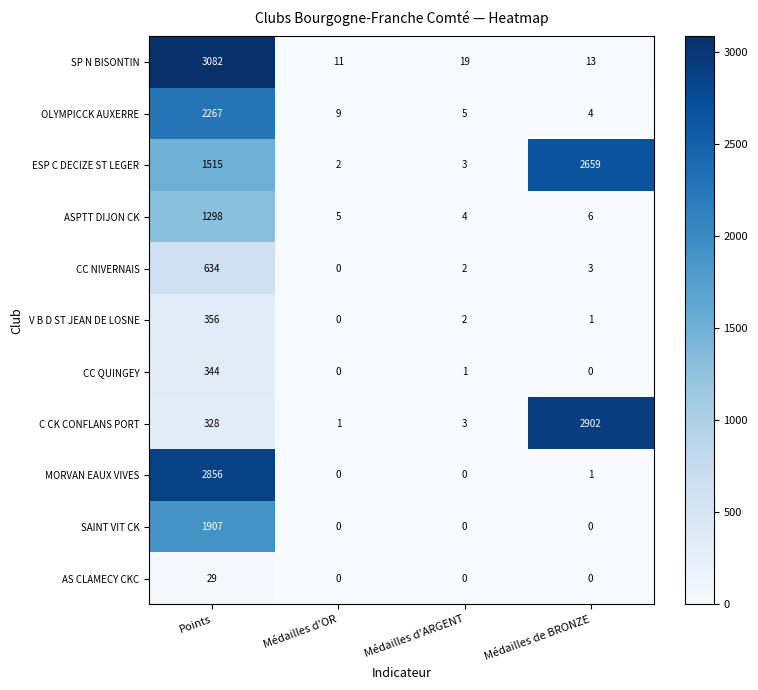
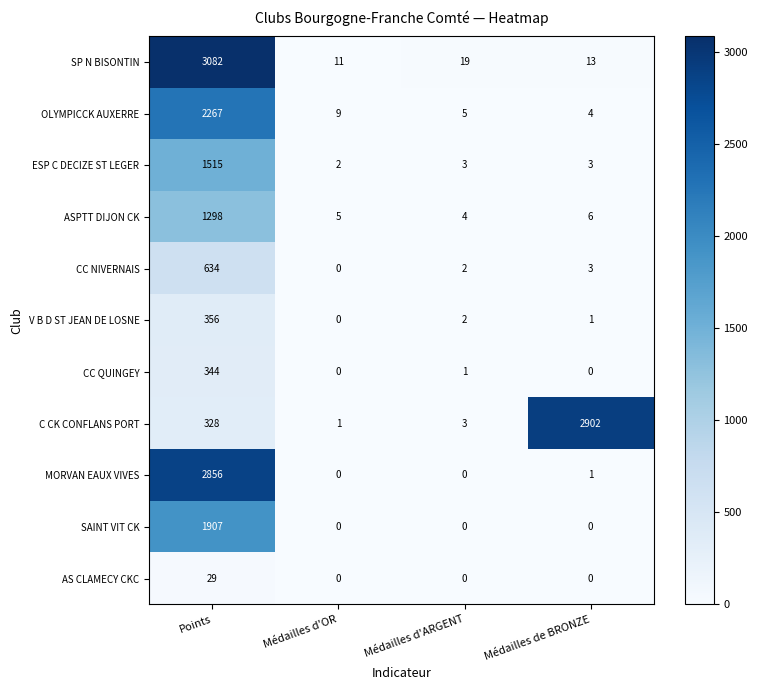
  {
    "SP N BISONTIN": {
      "Points": 3082,
      "Médailles d'OR": 11,
      "Médailles d'ARGENT": 19,
      "Médailles de BRONZE": 13
    },
    "OLYMPICCK AUXERRE": {
      "Points": 2267,
      "Médailles d'OR": 9,
      "Médailles d'ARGENT": 5,
      "Médailles de BRONZE": 4
    },
    "ESP C DECIZE ST LEGER": {
      "Points": 1515,
      "Médailles d'OR": 2,
      "Médailles d'ARGENT": 3,
-     "Médailles de BRONZE": 2659
+     "Médailles de BRONZE": 3
    },
    "ASPTT DIJON CK": {
      "Points": 1298,
      "Médailles d'OR": 5,
      "Médailles d'ARGENT": 4,
      "Médailles de BRONZE": 6
    },
    "CC NIVERNAIS": {
      "Points": 634,
      "Médailles d'OR": 0,
      "Médailles d'ARGENT": 2,
      "Médailles de BRONZE": 3
    },
    "V B D ST JEAN DE LOSNE": {
      "Points": 356,
      "Médailles d'OR": 0,
      "Médailles d'ARGENT": 2,
      "Médailles de BRONZE": 1
    },
    "CC QUINGEY": {
      "Points": 344,
      "Médailles d'OR": 0,
      "Médailles d'ARGENT": 1,
      "Médailles de BRONZE": 0
    },
    "C CK CONFLANS PORT": {
      "Points": 328,
      "Médailles d'OR": 1,
      "Médailles d'ARGENT": 3,
      "Médailles de BRONZE": 2902
    },
    "MORVAN EAUX VIVES": {
      "Points": 2856,
      "Médailles d'OR": 0,
      "Médailles d'ARGENT": 0,
      "Médailles de BRONZE": 1
    },
    "SAINT VIT CK": {
      "Points": 1907,
      "Médailles d'OR": 0,
      "Médailles d'ARGENT": 0,
      "Médailles de BRONZE": 0
    },
    "AS CLAMECY CKC": {
      "Points": 29,
      "Médailles d'OR": 0,
      "Médailles d'ARGENT": 0,
      "Médailles de BRONZE": 0
    }
  }
